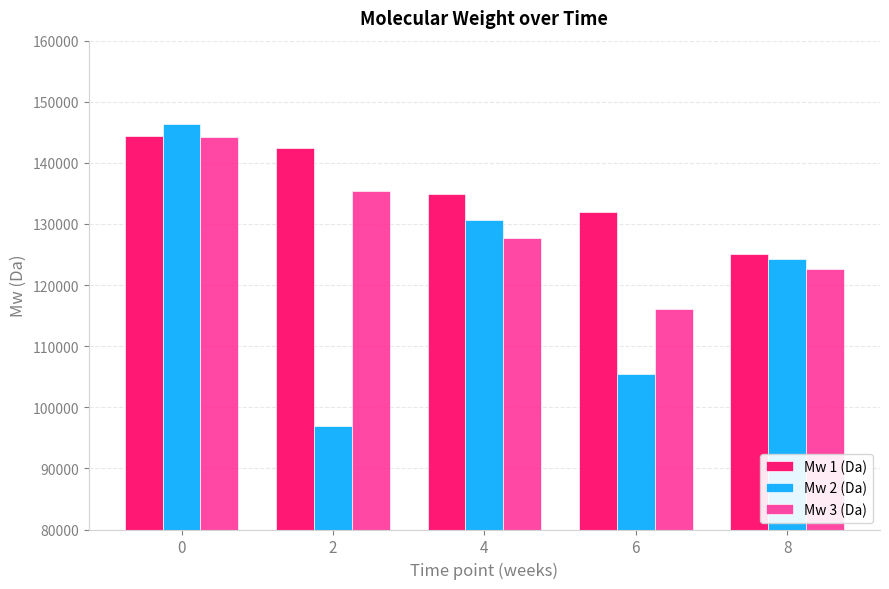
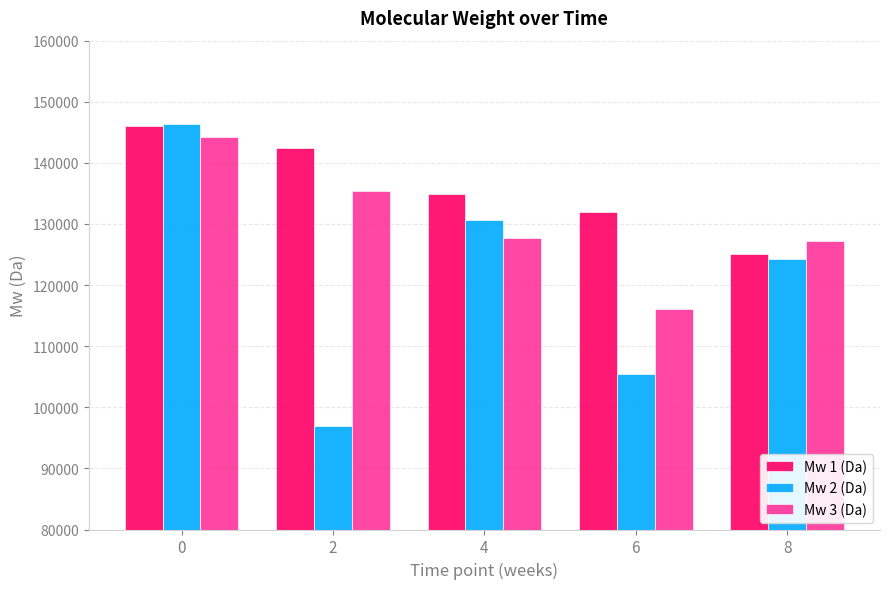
  {
    "Mw 1 (Da)": {
-     "0": 144000,
+     "0": 146000,
      "2": 142000,
      "4": 135000,
      "6": 132000,
      "8": 125000
    },
    "Mw 2 (Da)": {
      "0": 146000,
      "2": 97000,
      "4": 131000,
      "6": 106000,
      "8": 124000
    },
    "Mw 3 (Da)": {
      "0": 144000,
      "2": 135000,
      "4": 128000,
      "6": 116000,
-     "8": 123000
+     "8": 127000
    }
  }
